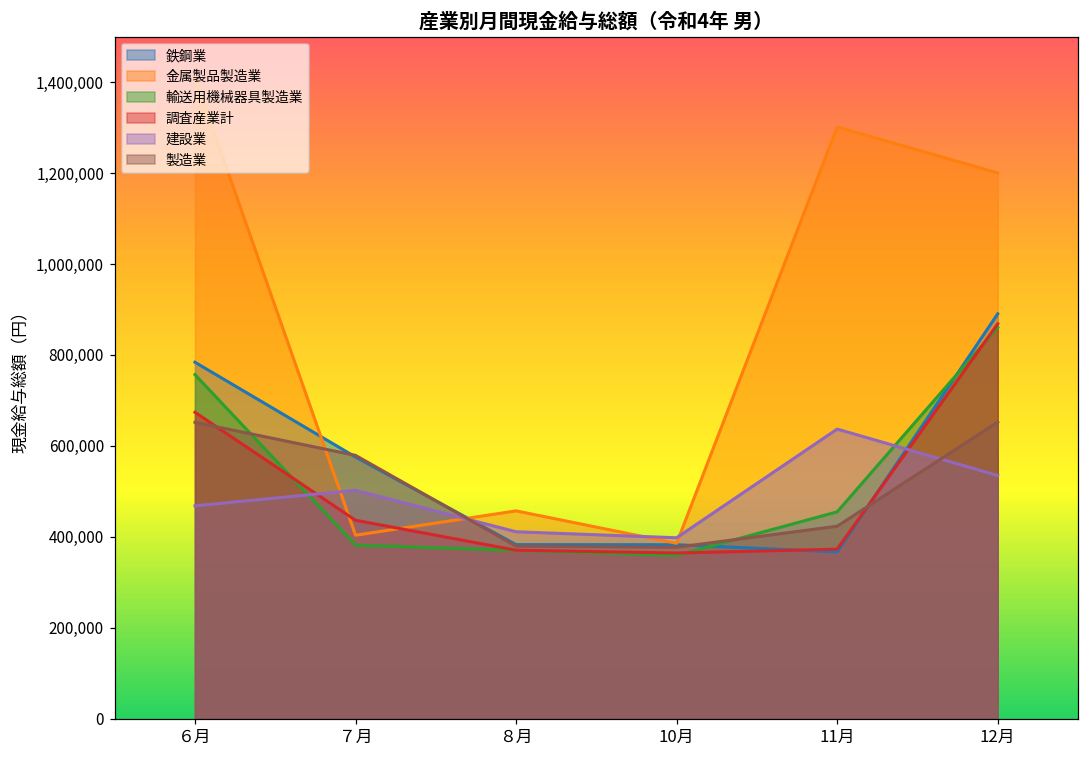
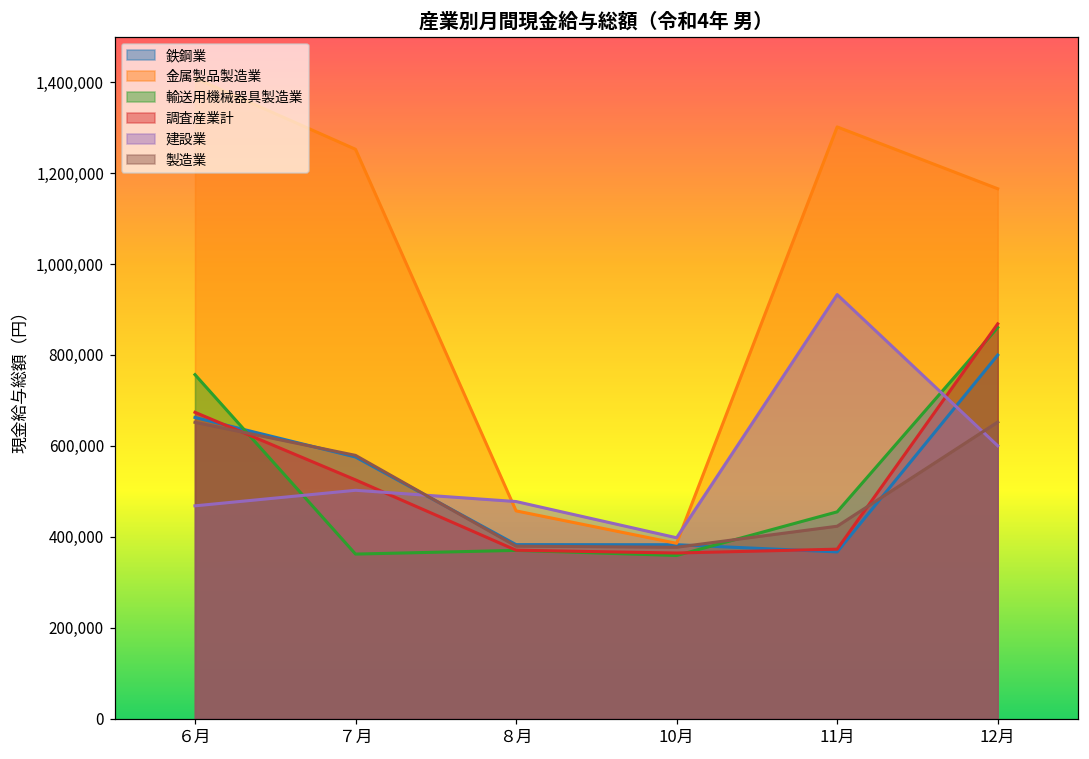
  {
    "鉄鋼業": {
-     "６月": "780,000",
-     "12月": "890,000"
+     "６月": "660,000",
+     "12月": "800,000"
    },
    "金属製品製造業": {
-     "７月": "400,000",
+     "７月": "1,250,000",
      "８月": "460,000",
      "11月": "1,300,000",
-     "12月": "1,200,000"
+     "12月": "1,170,000"
    },
    "輸送用機械器具製造業": {
      "６月": "760,000",
-     "７月": "380,000",
+     "７月": "360,000",
      "11月": "450,000",
      "12月": "860,000"
    },
    "調査産業計": {
      "６月": "670,000",
-     "７月": "440,000",
+     "７月": "530,000",
      "12月": "870,000"
    },
    "建設業": {
      "６月": "470,000",
      "７月": "500,000",
-     "８月": "410,000",
+     "８月": "480,000",
      "10月": "400,000",
-     "11月": "640,000",
-     "12月": "530,000"
+     "11月": "930,000",
+     "12月": "600,000"
    },
    "製造業": {
      "６月": "650,000",
      "11月": "420,000",
      "12月": "650,000"
    }
  }
